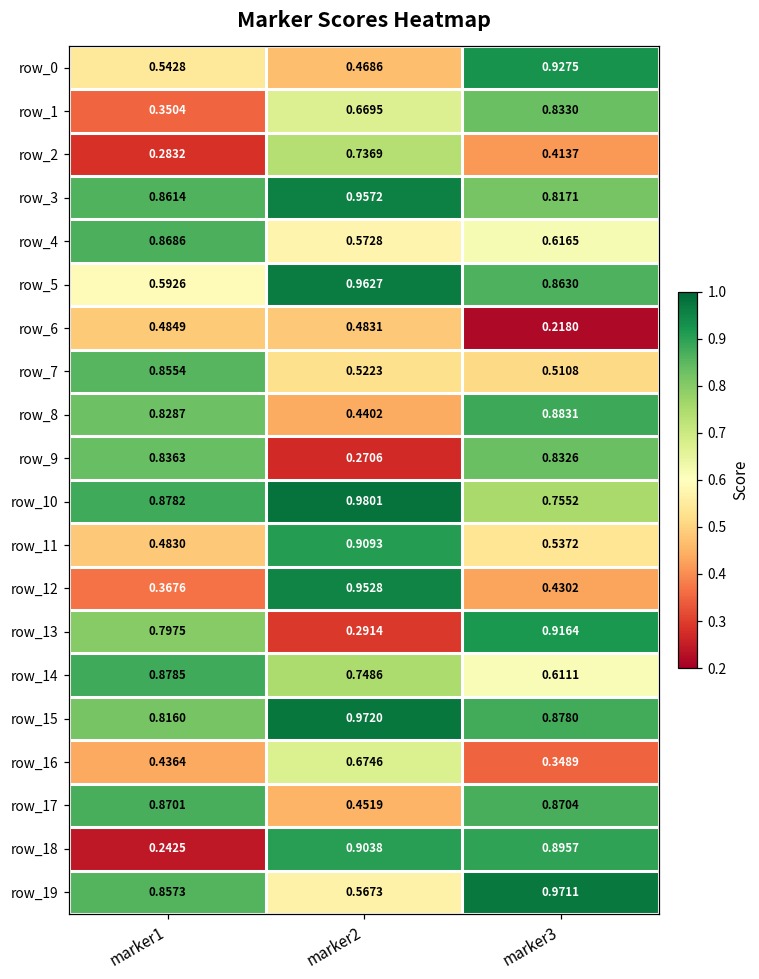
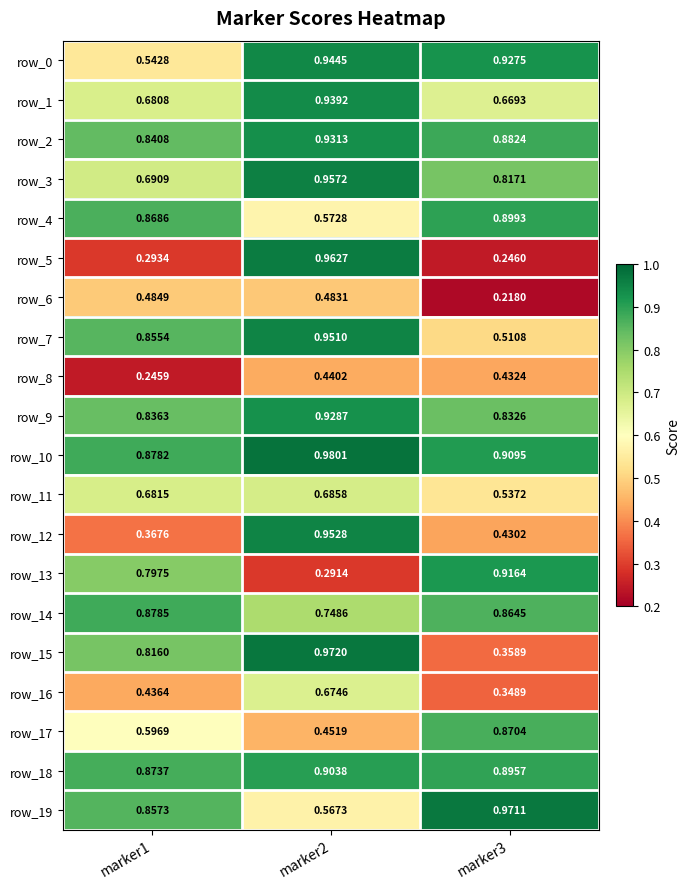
  {
    "row_0": {
      "marker1": 0.5428,
-     "marker2": 0.4686,
+     "marker2": 0.9445,
      "marker3": 0.9275
    },
    "row_1": {
-     "marker1": 0.3504,
-     "marker2": 0.6695,
-     "marker3": 0.8330
+     "marker1": 0.6808,
+     "marker2": 0.9392,
+     "marker3": 0.6693
    },
    "row_2": {
-     "marker1": 0.2832,
-     "marker2": 0.7369,
-     "marker3": 0.4137
+     "marker1": 0.8408,
+     "marker2": 0.9313,
+     "marker3": 0.8824
    },
    "row_3": {
-     "marker1": 0.8614,
+     "marker1": 0.6909,
      "marker2": 0.9572,
      "marker3": 0.8171
    },
    "row_4": {
      "marker1": 0.8686,
      "marker2": 0.5728,
-     "marker3": 0.6165
+     "marker3": 0.8993
    },
    "row_5": {
-     "marker1": 0.5926,
+     "marker1": 0.2934,
      "marker2": 0.9627,
-     "marker3": 0.8630
+     "marker3": 0.2460
    },
    "row_6": {
      "marker1": 0.4849,
      "marker2": 0.4831,
      "marker3": 0.2180
    },
    "row_7": {
      "marker1": 0.8554,
-     "marker2": 0.5223,
+     "marker2": 0.9510,
      "marker3": 0.5108
    },
    "row_8": {
-     "marker1": 0.8287,
+     "marker1": 0.2459,
      "marker2": 0.4402,
-     "marker3": 0.8831
+     "marker3": 0.4324
    },
    "row_9": {
      "marker1": 0.8363,
-     "marker2": 0.2706,
+     "marker2": 0.9287,
      "marker3": 0.8326
    },
    "row_10": {
      "marker1": 0.8782,
      "marker2": 0.9801,
-     "marker3": 0.7552
+     "marker3": 0.9095
    },
    "row_11": {
-     "marker1": 0.4830,
-     "marker2": 0.9093,
+     "marker1": 0.6815,
+     "marker2": 0.6858,
      "marker3": 0.5372
    },
    "row_12": {
      "marker1": 0.3676,
      "marker2": 0.9528,
      "marker3": 0.4302
    },
    "row_13": {
      "marker1": 0.7975,
      "marker2": 0.2914,
      "marker3": 0.9164
    },
    "row_14": {
      "marker1": 0.8785,
      "marker2": 0.7486,
-     "marker3": 0.6111
+     "marker3": 0.8645
    },
    "row_15": {
      "marker1": 0.8160,
      "marker2": 0.9720,
-     "marker3": 0.8780
+     "marker3": 0.3589
    },
    "row_16": {
      "marker1": 0.4364,
      "marker2": 0.6746,
      "marker3": 0.3489
    },
    "row_17": {
-     "marker1": 0.8701,
+     "marker1": 0.5969,
      "marker2": 0.4519,
      "marker3": 0.8704
    },
    "row_18": {
-     "marker1": 0.2425,
+     "marker1": 0.8737,
      "marker2": 0.9038,
      "marker3": 0.8957
    },
    "row_19": {
      "marker1": 0.8573,
      "marker2": 0.5673,
      "marker3": 0.9711
    }
  }
